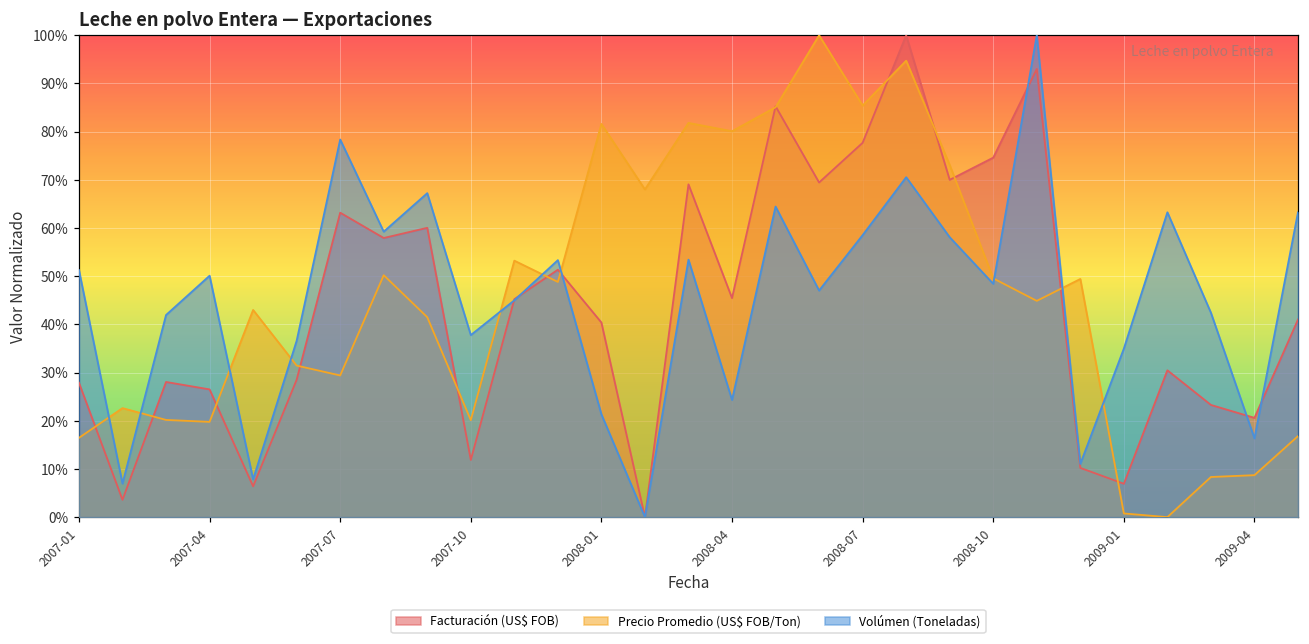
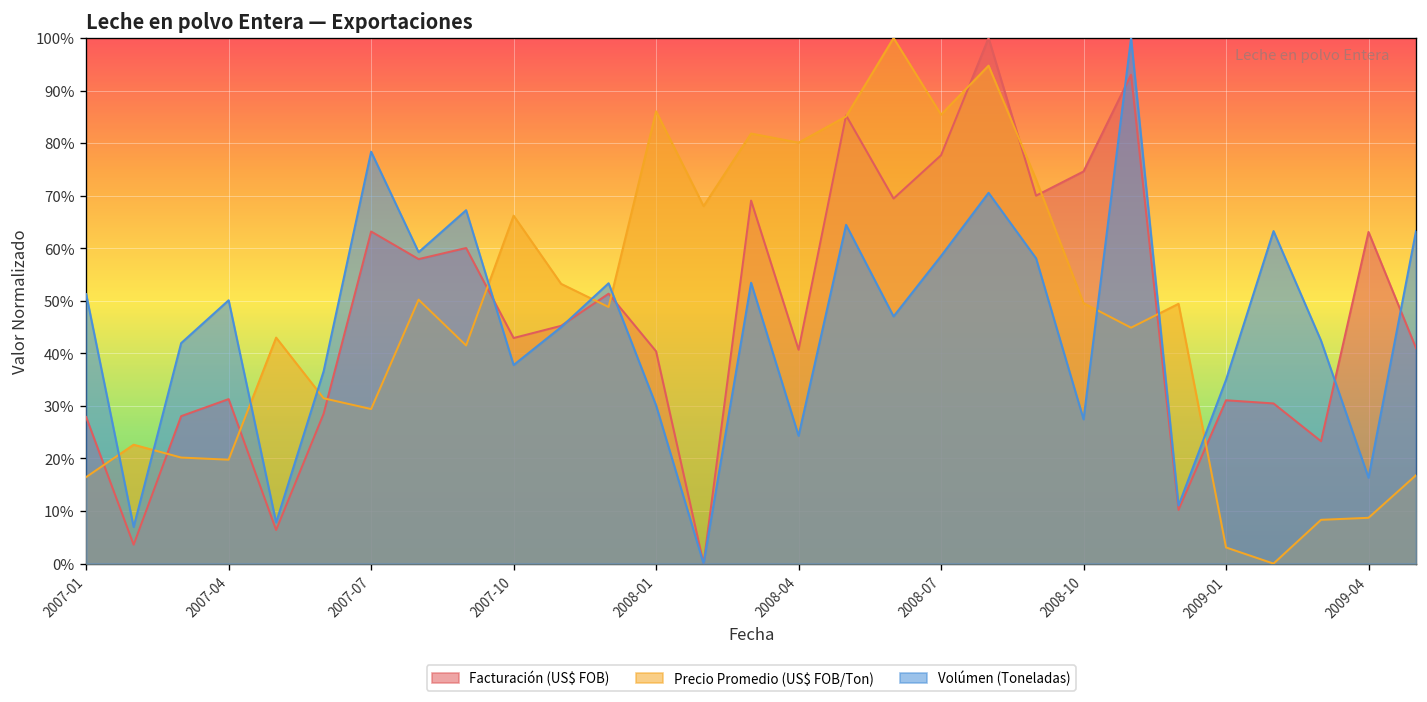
  {
    "Facturación (US$ FOB)": {
      "2007-01": "28%",
-     "2007-04": "27%",
+     "2007-04": "31%",
      "2007-07": "63%",
-     "2007-10": "12%",
+     "2007-10": "43%",
      "2008-01": "40%",
-     "2008-04": "45%",
+     "2008-04": "41%",
      "2008-07": "78%",
      "2008-10": "75%",
-     "2009-01": "7%",
-     "2009-04": "21%"
+     "2009-01": "31%",
+     "2009-04": "63%"
    },
    "Precio Promedio (US$ FOB/Ton)": {
      "2007-01": "16%",
      "2007-04": "20%",
      "2007-07": "29%",
-     "2007-10": "20%",
-     "2008-01": "82%",
+     "2007-10": "66%",
+     "2008-01": "86%",
      "2008-04": "80%",
      "2008-07": "85%",
      "2008-10": "50%",
-     "2009-01": "1%",
+     "2009-01": "3%",
      "2009-04": "9%"
    },
    "Volúmen (Toneladas)": {
      "2007-01": "51%",
      "2007-04": "50%",
      "2007-07": "78%",
      "2007-10": "38%",
-     "2008-01": "21%",
+     "2008-01": "30%",
      "2008-04": "24%",
      "2008-07": "59%",
-     "2008-10": "48%",
+     "2008-10": "27%",
      "2009-01": "35%",
      "2009-04": "16%"
    }
  }
